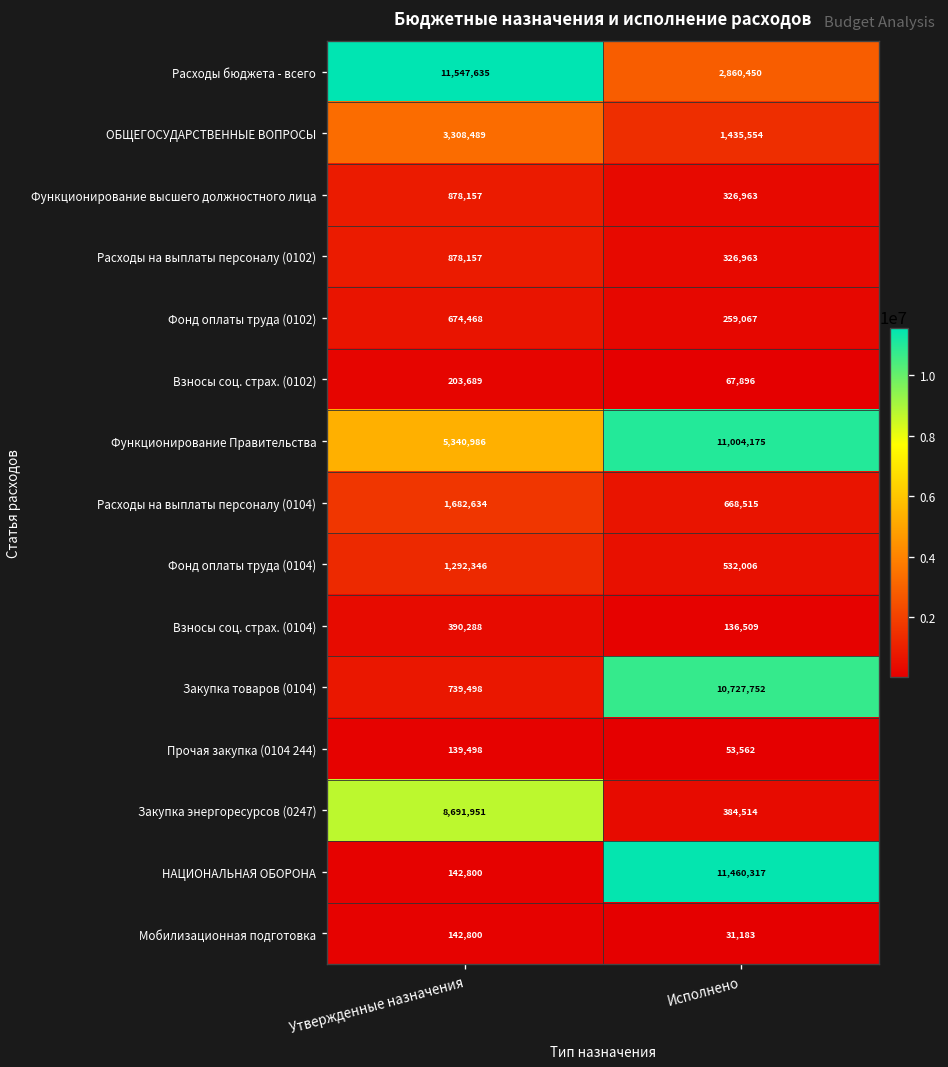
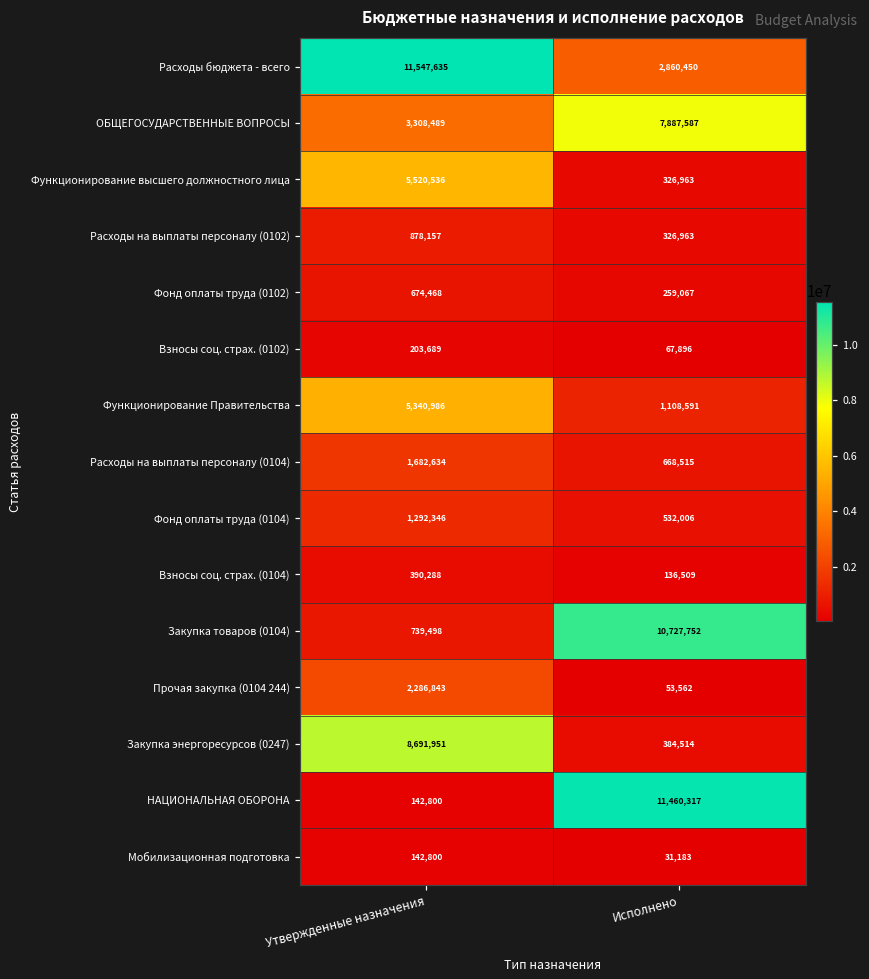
  {
    "Расходы бюджета - всего": {
      "Утвержденные назначения": "11,547,635",
      "Исполнено": "2,860,450"
    },
    "ОБЩЕГОСУДАРСТВЕННЫЕ ВОПРОСЫ": {
      "Утвержденные назначения": "3,308,489",
-     "Исполнено": "1,435,554"
+     "Исполнено": "7,887,587"
    },
    "Функционирование высшего должностного лица": {
-     "Утвержденные назначения": "878,157",
+     "Утвержденные назначения": "5,520,536",
      "Исполнено": "326,963"
    },
    "Расходы на выплаты персоналу (0102)": {
      "Утвержденные назначения": "878,157",
      "Исполнено": "326,963"
    },
    "Фонд оплаты труда (0102)": {
      "Утвержденные назначения": "674,468",
      "Исполнено": "259,067"
    },
    "Взносы соц. страх. (0102)": {
      "Утвержденные назначения": "203,689",
      "Исполнено": "67,896"
    },
    "Функционирование Правительства": {
      "Утвержденные назначения": "5,340,986",
-     "Исполнено": "11,004,175"
+     "Исполнено": "1,108,591"
    },
    "Расходы на выплаты персоналу (0104)": {
      "Утвержденные назначения": "1,682,634",
      "Исполнено": "668,515"
    },
    "Фонд оплаты труда (0104)": {
      "Утвержденные назначения": "1,292,346",
      "Исполнено": "532,006"
    },
    "Взносы соц. страх. (0104)": {
      "Утвержденные назначения": "390,288",
      "Исполнено": "136,509"
    },
    "Закупка товаров (0104)": {
      "Утвержденные назначения": "739,498",
      "Исполнено": "10,727,752"
    },
    "Прочая закупка (0104 244)": {
-     "Утвержденные назначения": "139,498",
+     "Утвержденные назначения": "2,286,843",
      "Исполнено": "53,562"
    },
    "Закупка энергоресурсов (0247)": {
      "Утвержденные назначения": "8,691,951",
      "Исполнено": "384,514"
    },
    "НАЦИОНАЛЬНАЯ ОБОРОНА": {
      "Утвержденные назначения": "142,800",
      "Исполнено": "11,460,317"
    },
    "Мобилизационная подготовка": {
      "Утвержденные назначения": "142,800",
      "Исполнено": "31,183"
    }
  }
